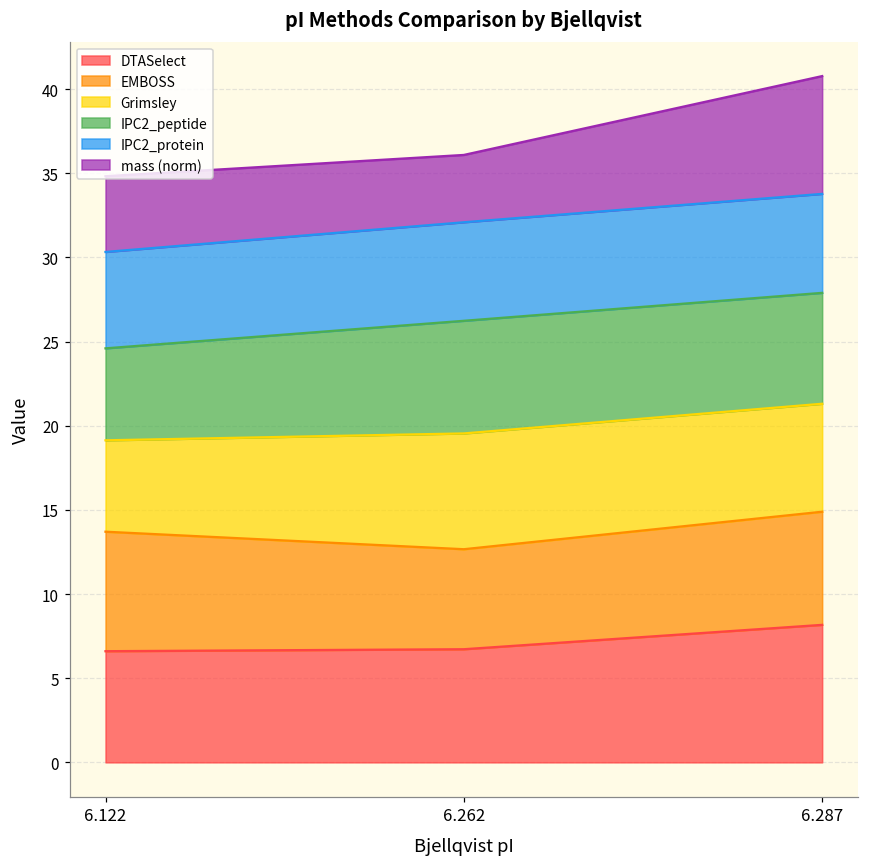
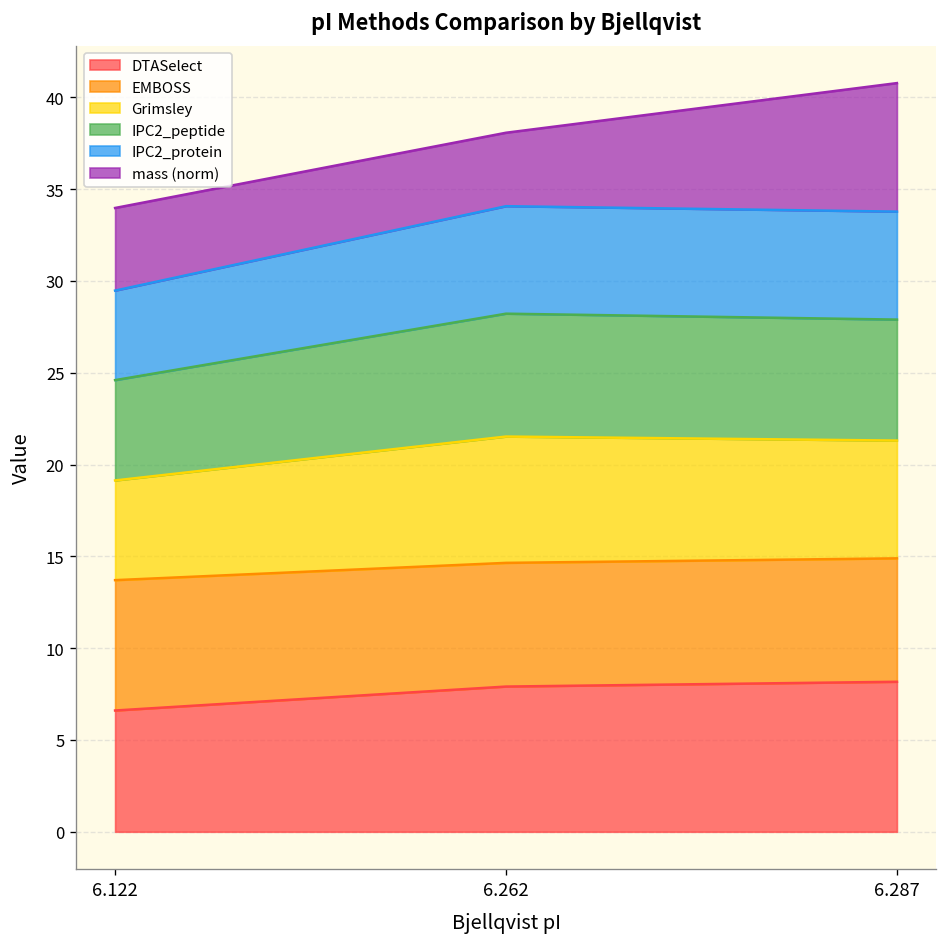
  {
    "DTASelect": {
      "6.122": 6.6,
-     "6.262": 6.7,
+     "6.262": 7.9,
      "6.287": 8.2
    },
    "EMBOSS": {
      "6.122": 7.1,
-     "6.262": 5.9,
+     "6.262": 6.7,
      "6.287": 6.7
    },
    "Grimsley": {
      "6.122": 5.4,
      "6.262": 6.9,
      "6.287": 6.4
    },
    "IPC2_peptide": {
      "6.122": 5.5,
      "6.262": 6.7,
      "6.287": 6.6
    },
    "IPC2_protein": {
-     "6.122": 5.7,
+     "6.122": 4.9,
      "6.262": 5.9,
      "6.287": 5.9
    },
    "mass (norm)": {
      "6.262": 4.0,
      "6.287": 7.0
    }
  }
